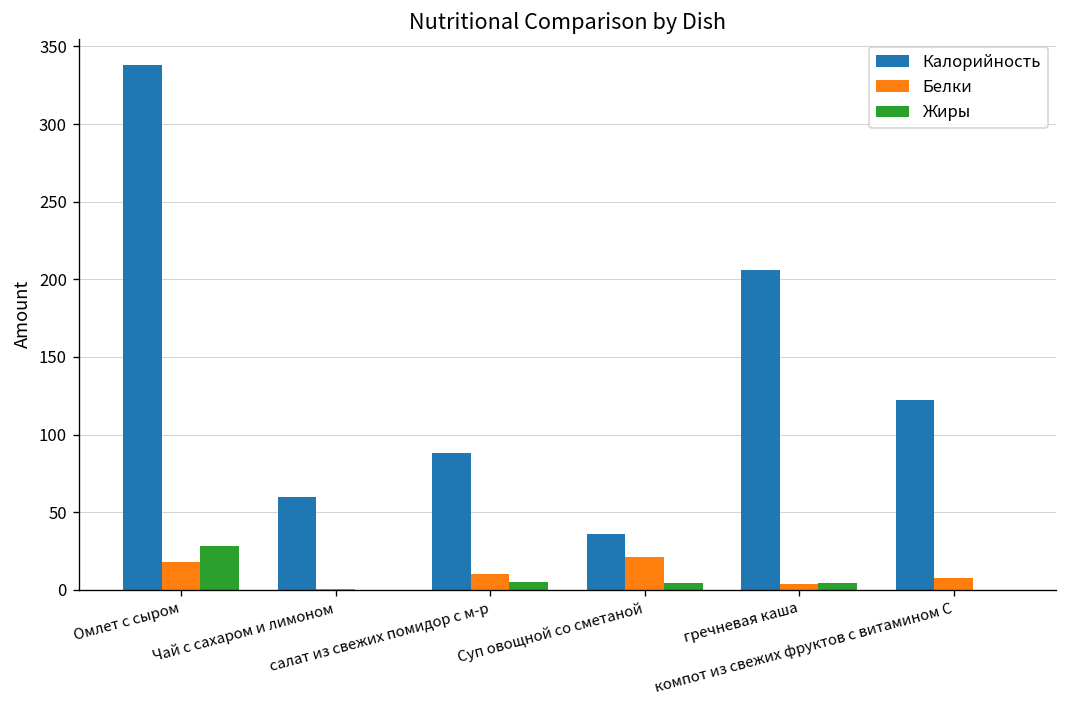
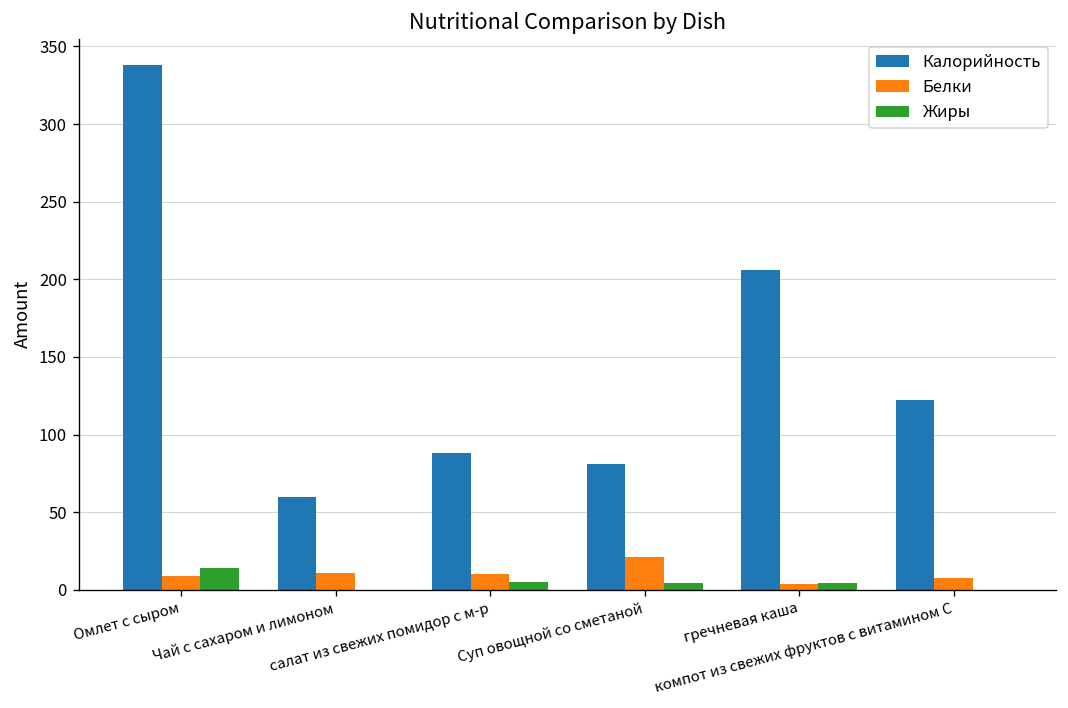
  {
    "Калорийность": {
      "Омлет с сыром": 338,
      "Чай с сахаром и лимоном": 60,
      "салат из свежих помидор с м-р": 88,
-     "Суп овощной со сметаной": 36,
+     "Суп овощной со сметаной": 81,
      "гречневая каша": 206,
      "компот из свежих фруктов с витамином С": 122
    },
    "Белки": {
-     "Омлет с сыром": 18,
-     "Чай с сахаром и лимоном": 0,
+     "Омлет с сыром": 9,
+     "Чай с сахаром и лимоном": 11,
      "салат из свежих помидор с м-р": 11,
      "Суп овощной со сметаной": 21,
      "гречневая каша": 4,
      "компот из свежих фруктов с витамином С": 8
    },
    "Жиры": {
-     "Омлет с сыром": 28,
+     "Омлет с сыром": 14,
      "Чай с сахаром и лимоном": 0,
      "салат из свежих помидор с м-р": 5,
      "Суп овощной со сметаной": 4,
      "гречневая каша": 5,
      "компот из свежих фруктов с витамином С": 0
    }
  }
